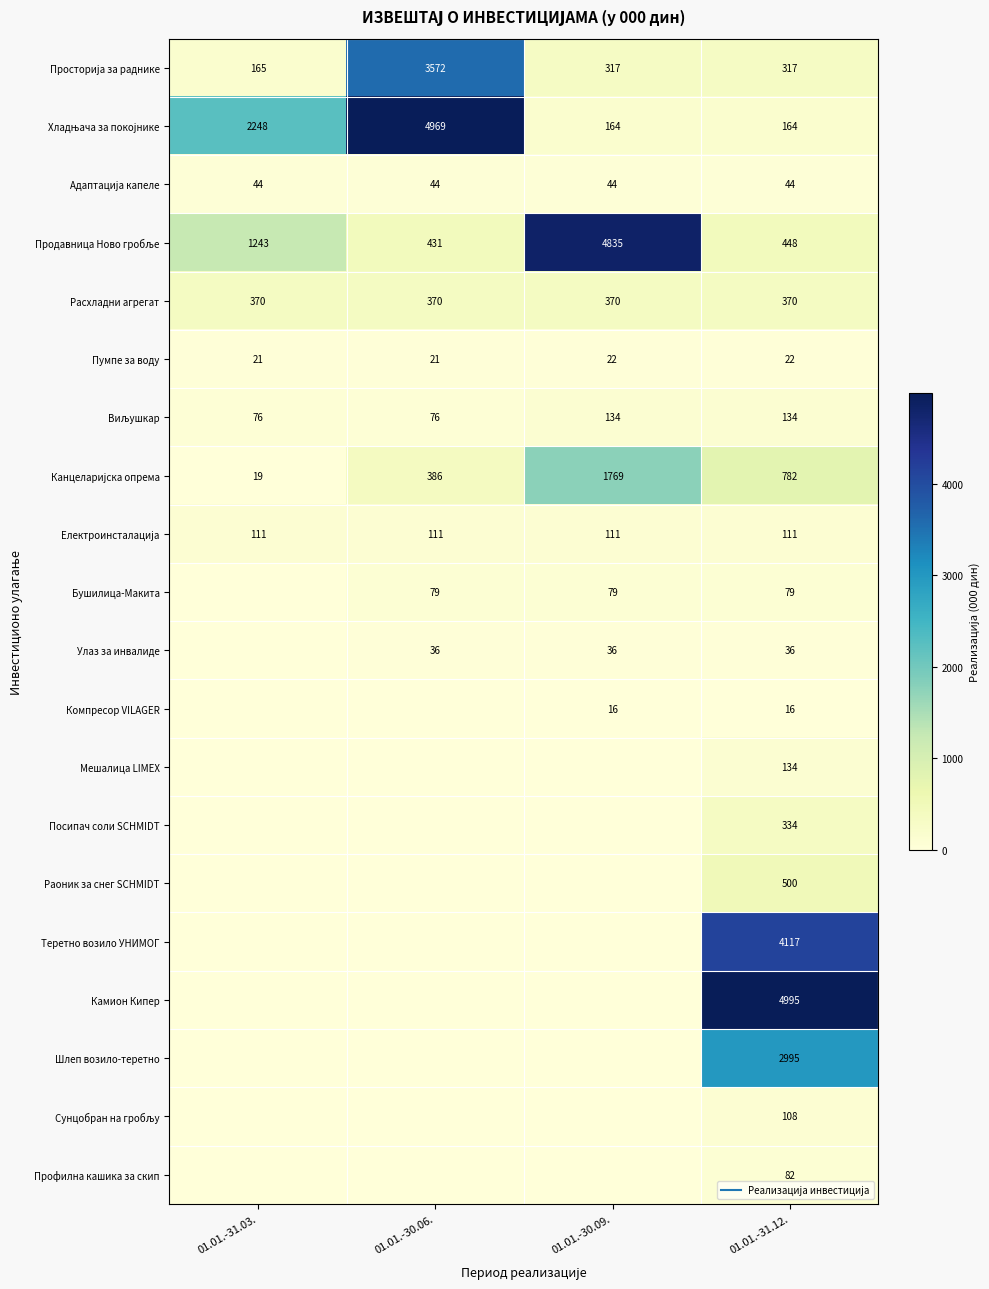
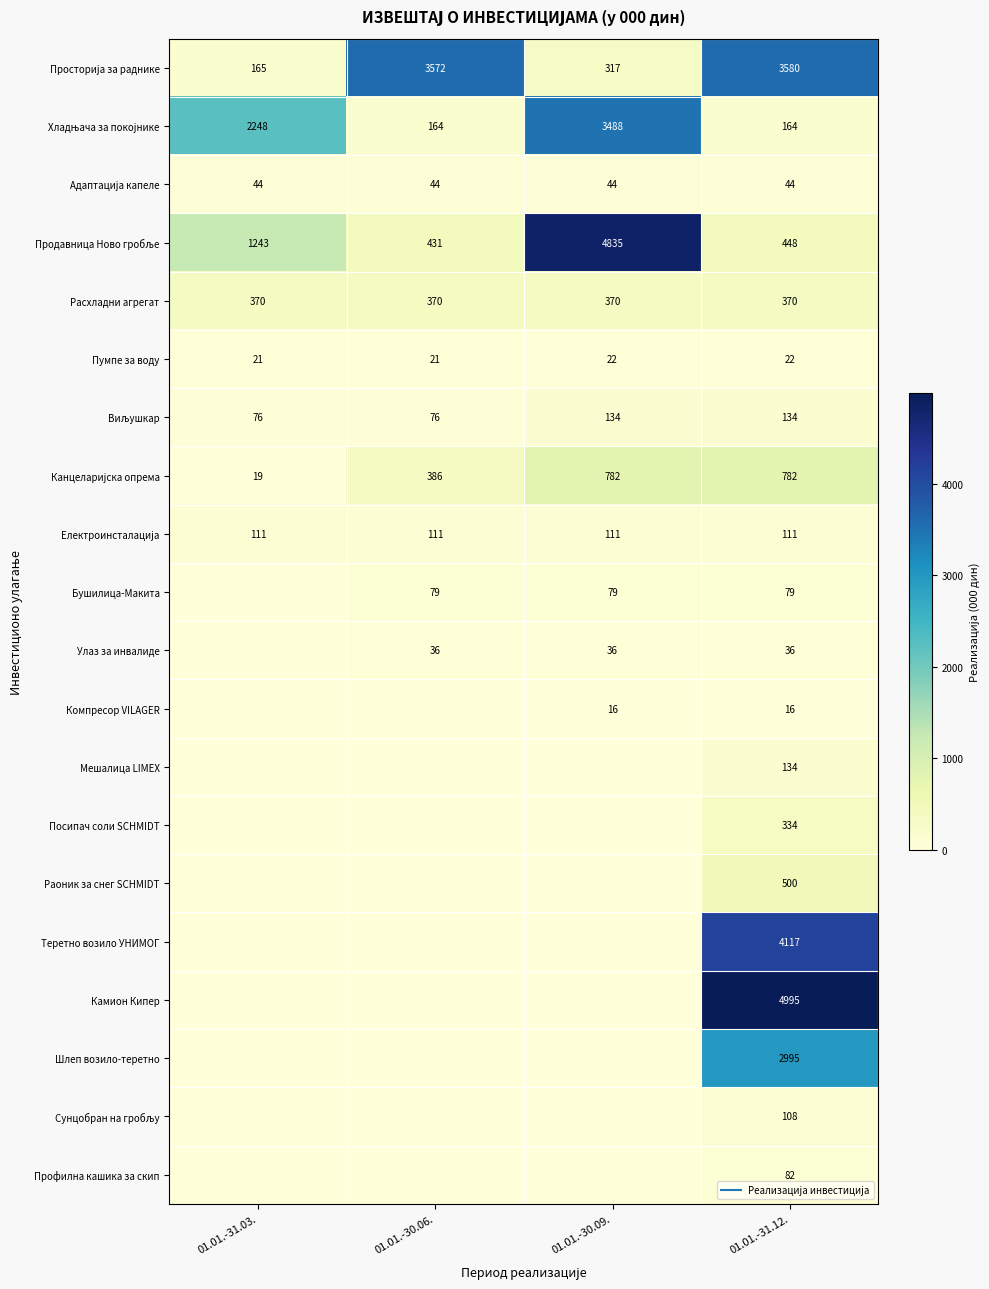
  {
    "Просторија за раднике": {
      "01.01.-31.03.": 165,
      "01.01.-30.06.": 3572,
      "01.01.-30.09.": 317,
-     "01.01.-31.12.": 317
+     "01.01.-31.12.": 3580
    },
    "Хладњача за покојнике": {
      "01.01.-31.03.": 2248,
-     "01.01.-30.06.": 4969,
-     "01.01.-30.09.": 164,
+     "01.01.-30.06.": 164,
+     "01.01.-30.09.": 3488,
      "01.01.-31.12.": 164
    },
    "Адаптација капеле": {
      "01.01.-31.03.": 44,
      "01.01.-30.06.": 44,
      "01.01.-30.09.": 44,
      "01.01.-31.12.": 44
    },
    "Продавница Ново гробље": {
      "01.01.-31.03.": 1243,
      "01.01.-30.06.": 431,
      "01.01.-30.09.": 4835,
      "01.01.-31.12.": 448
    },
    "Расхладни агрегат": {
      "01.01.-31.03.": 370,
      "01.01.-30.06.": 370,
      "01.01.-30.09.": 370,
      "01.01.-31.12.": 370
    },
    "Пумпе за воду": {
      "01.01.-31.03.": 21,
      "01.01.-30.06.": 21,
      "01.01.-30.09.": 22,
      "01.01.-31.12.": 22
    },
    "Виљушкар": {
      "01.01.-31.03.": 76,
      "01.01.-30.06.": 76,
      "01.01.-30.09.": 134,
      "01.01.-31.12.": 134
    },
    "Канцеларијска опрема": {
      "01.01.-31.03.": 19,
      "01.01.-30.06.": 386,
-     "01.01.-30.09.": 1769,
+     "01.01.-30.09.": 782,
      "01.01.-31.12.": 782
    },
    "Електроинсталација": {
      "01.01.-31.03.": 111,
      "01.01.-30.06.": 111,
      "01.01.-30.09.": 111,
      "01.01.-31.12.": 111
    },
    "Бушилица-Макита": {
      "01.01.-30.06.": 79,
      "01.01.-30.09.": 79,
      "01.01.-31.12.": 79
    },
    "Улаз за инвалиде": {
      "01.01.-30.06.": 36,
      "01.01.-30.09.": 36,
      "01.01.-31.12.": 36
    },
    "Компресор VILAGER": {
      "01.01.-30.09.": 16,
      "01.01.-31.12.": 16
    },
    "Мешалица LIMEX": {
      "01.01.-31.12.": 134
    },
    "Посипач соли SCHMIDT": {
      "01.01.-31.12.": 334
    },
    "Раоник за снег SCHMIDT": {
      "01.01.-31.12.": 500
    },
    "Теретно возило УНИМОГ": {
      "01.01.-31.12.": 4117
    },
    "Камион Кипер": {
      "01.01.-31.12.": 4995
    },
    "Шлеп возило-теретно": {
      "01.01.-31.12.": 2995
    },
    "Сунцобран на гробљу": {
      "01.01.-31.12.": 108
    },
    "Профилна кашика за скип": {
      "01.01.-31.12.": 82
    }
  }
